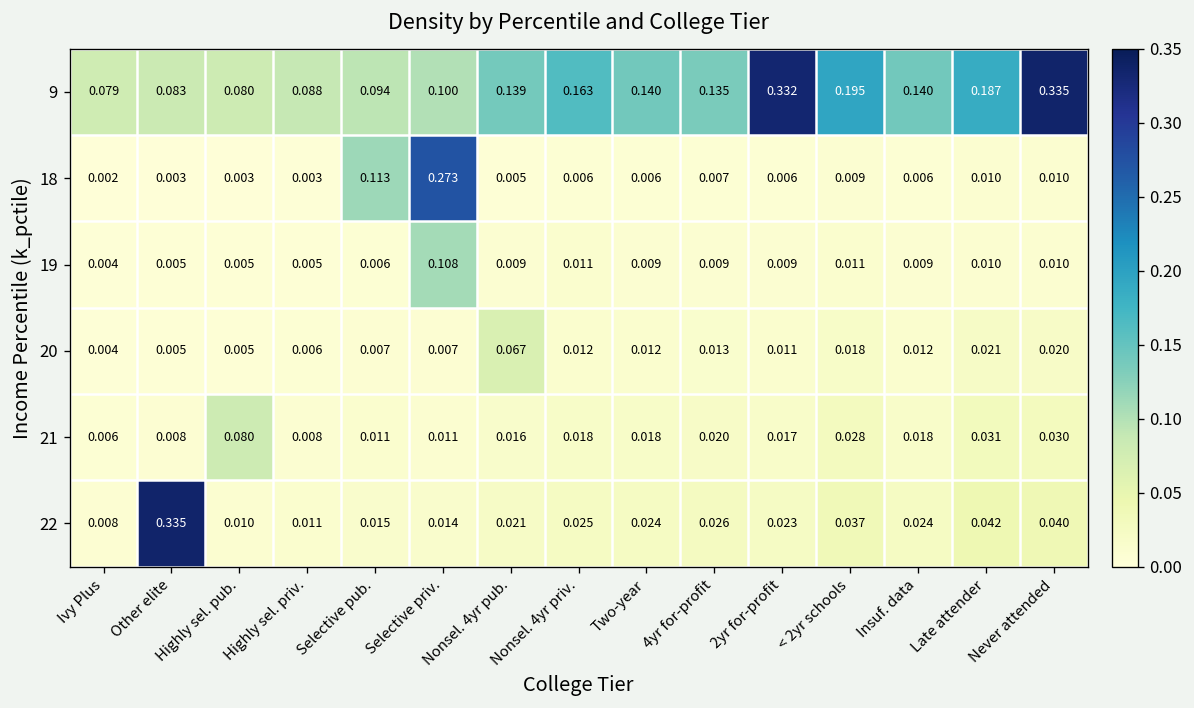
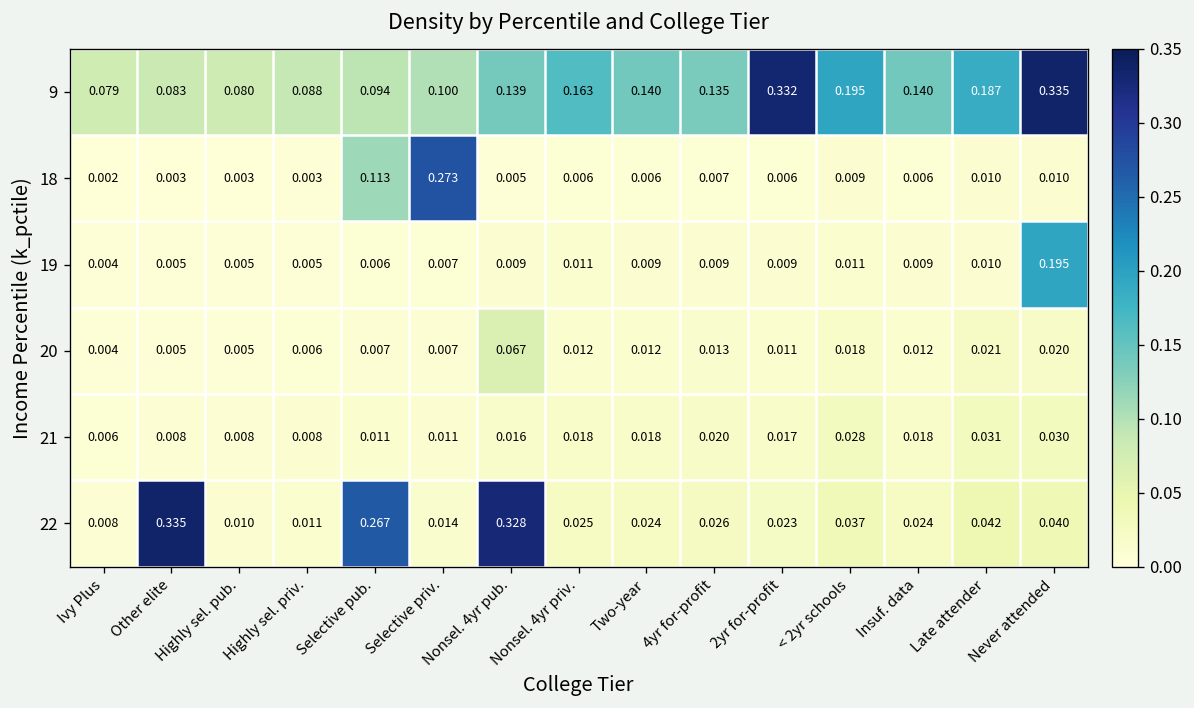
  {
    "9": {
      "Ivy Plus": 0.079,
      "Other elite": 0.083,
      "Highly sel. pub.": 0.080,
      "Highly sel. priv.": 0.088,
      "Selective pub.": 0.094,
      "Selective priv.": 0.100,
      "Nonsel. 4yr pub.": 0.139,
      "Nonsel. 4yr priv.": 0.163,
      "Two-year": 0.140,
      "4yr for-profit": 0.135,
      "2yr for-profit": 0.332,
      "< 2yr schools": 0.195,
      "Insuf. data": 0.140,
      "Late attender": 0.187,
      "Never attended": 0.335
    },
    "18": {
      "Ivy Plus": 0.002,
      "Other elite": 0.003,
      "Highly sel. pub.": 0.003,
      "Highly sel. priv.": 0.003,
      "Selective pub.": 0.113,
      "Selective priv.": 0.273,
      "Nonsel. 4yr pub.": 0.005,
      "Nonsel. 4yr priv.": 0.006,
      "Two-year": 0.006,
      "4yr for-profit": 0.007,
      "2yr for-profit": 0.006,
      "< 2yr schools": 0.009,
      "Insuf. data": 0.006,
      "Late attender": 0.010,
      "Never attended": 0.010
    },
    "19": {
      "Ivy Plus": 0.004,
      "Other elite": 0.005,
      "Highly sel. pub.": 0.005,
      "Highly sel. priv.": 0.005,
      "Selective pub.": 0.006,
-     "Selective priv.": 0.108,
+     "Selective priv.": 0.007,
      "Nonsel. 4yr pub.": 0.009,
      "Nonsel. 4yr priv.": 0.011,
      "Two-year": 0.009,
      "4yr for-profit": 0.009,
      "2yr for-profit": 0.009,
      "< 2yr schools": 0.011,
      "Insuf. data": 0.009,
      "Late attender": 0.010,
-     "Never attended": 0.010
+     "Never attended": 0.195
    },
    "20": {
      "Ivy Plus": 0.004,
      "Other elite": 0.005,
      "Highly sel. pub.": 0.005,
      "Highly sel. priv.": 0.006,
      "Selective pub.": 0.007,
      "Selective priv.": 0.007,
      "Nonsel. 4yr pub.": 0.067,
      "Nonsel. 4yr priv.": 0.012,
      "Two-year": 0.012,
      "4yr for-profit": 0.013,
      "2yr for-profit": 0.011,
      "< 2yr schools": 0.018,
      "Insuf. data": 0.012,
      "Late attender": 0.021,
      "Never attended": 0.020
    },
    "21": {
      "Ivy Plus": 0.006,
      "Other elite": 0.008,
-     "Highly sel. pub.": 0.080,
+     "Highly sel. pub.": 0.008,
      "Highly sel. priv.": 0.008,
      "Selective pub.": 0.011,
      "Selective priv.": 0.011,
      "Nonsel. 4yr pub.": 0.016,
      "Nonsel. 4yr priv.": 0.018,
      "Two-year": 0.018,
      "4yr for-profit": 0.020,
      "2yr for-profit": 0.017,
      "< 2yr schools": 0.028,
      "Insuf. data": 0.018,
      "Late attender": 0.031,
      "Never attended": 0.030
    },
    "22": {
      "Ivy Plus": 0.008,
      "Other elite": 0.335,
      "Highly sel. pub.": 0.010,
      "Highly sel. priv.": 0.011,
-     "Selective pub.": 0.015,
+     "Selective pub.": 0.267,
      "Selective priv.": 0.014,
-     "Nonsel. 4yr pub.": 0.021,
+     "Nonsel. 4yr pub.": 0.328,
      "Nonsel. 4yr priv.": 0.025,
      "Two-year": 0.024,
      "4yr for-profit": 0.026,
      "2yr for-profit": 0.023,
      "< 2yr schools": 0.037,
      "Insuf. data": 0.024,
      "Late attender": 0.042,
      "Never attended": 0.040
    }
  }
